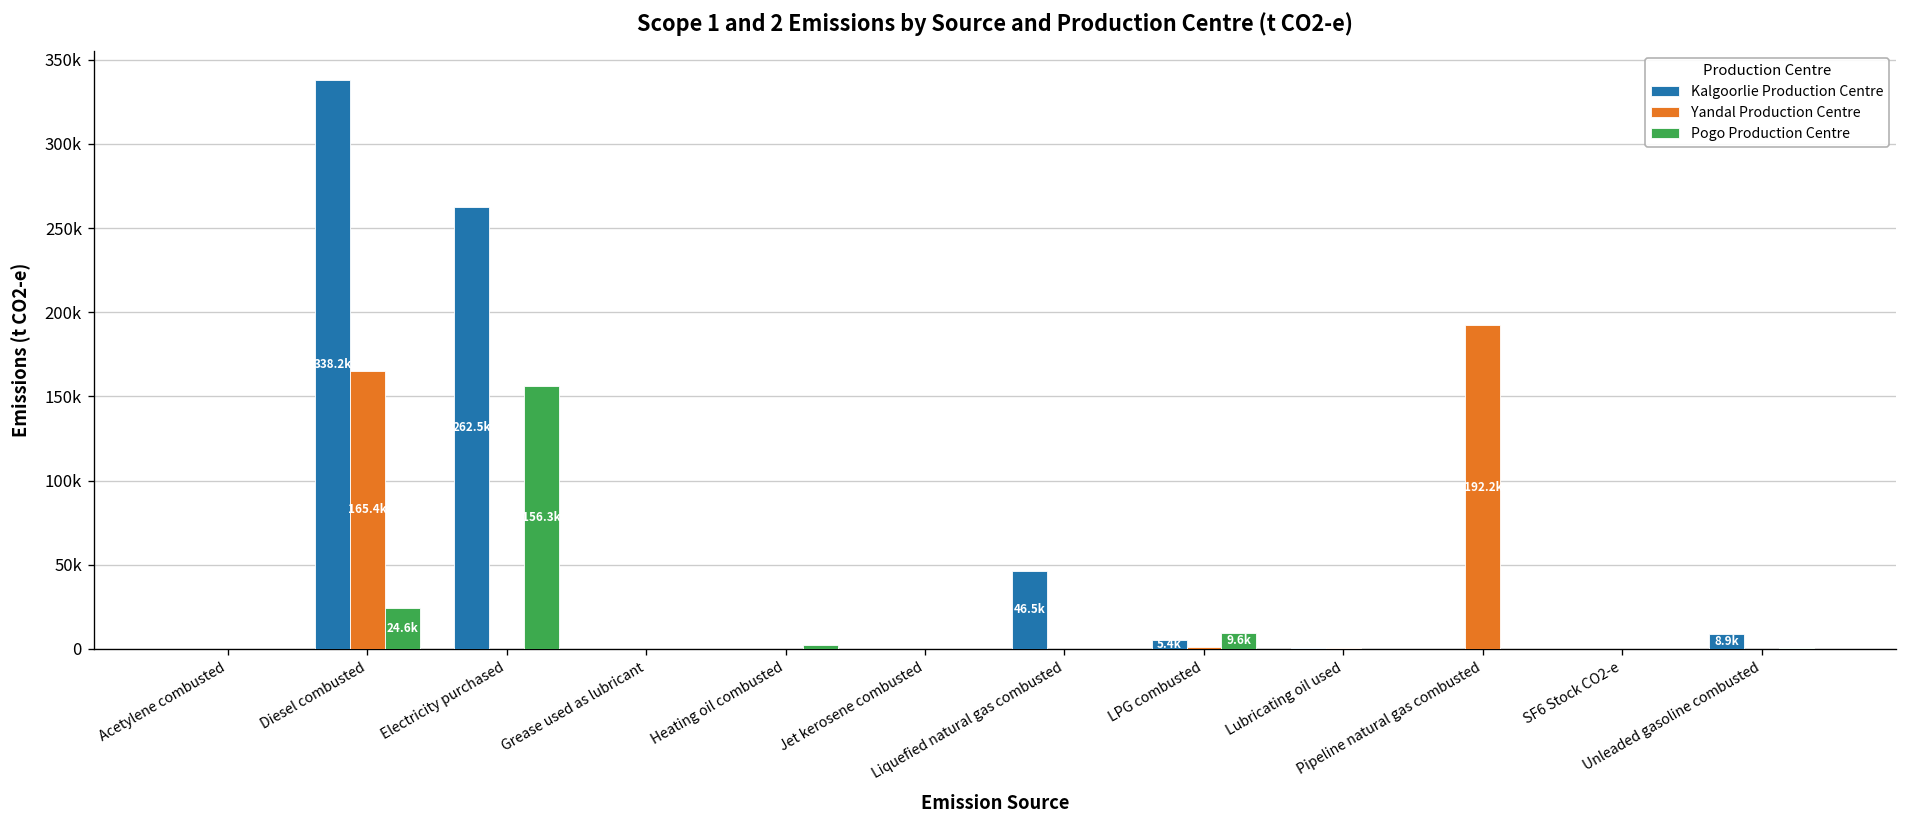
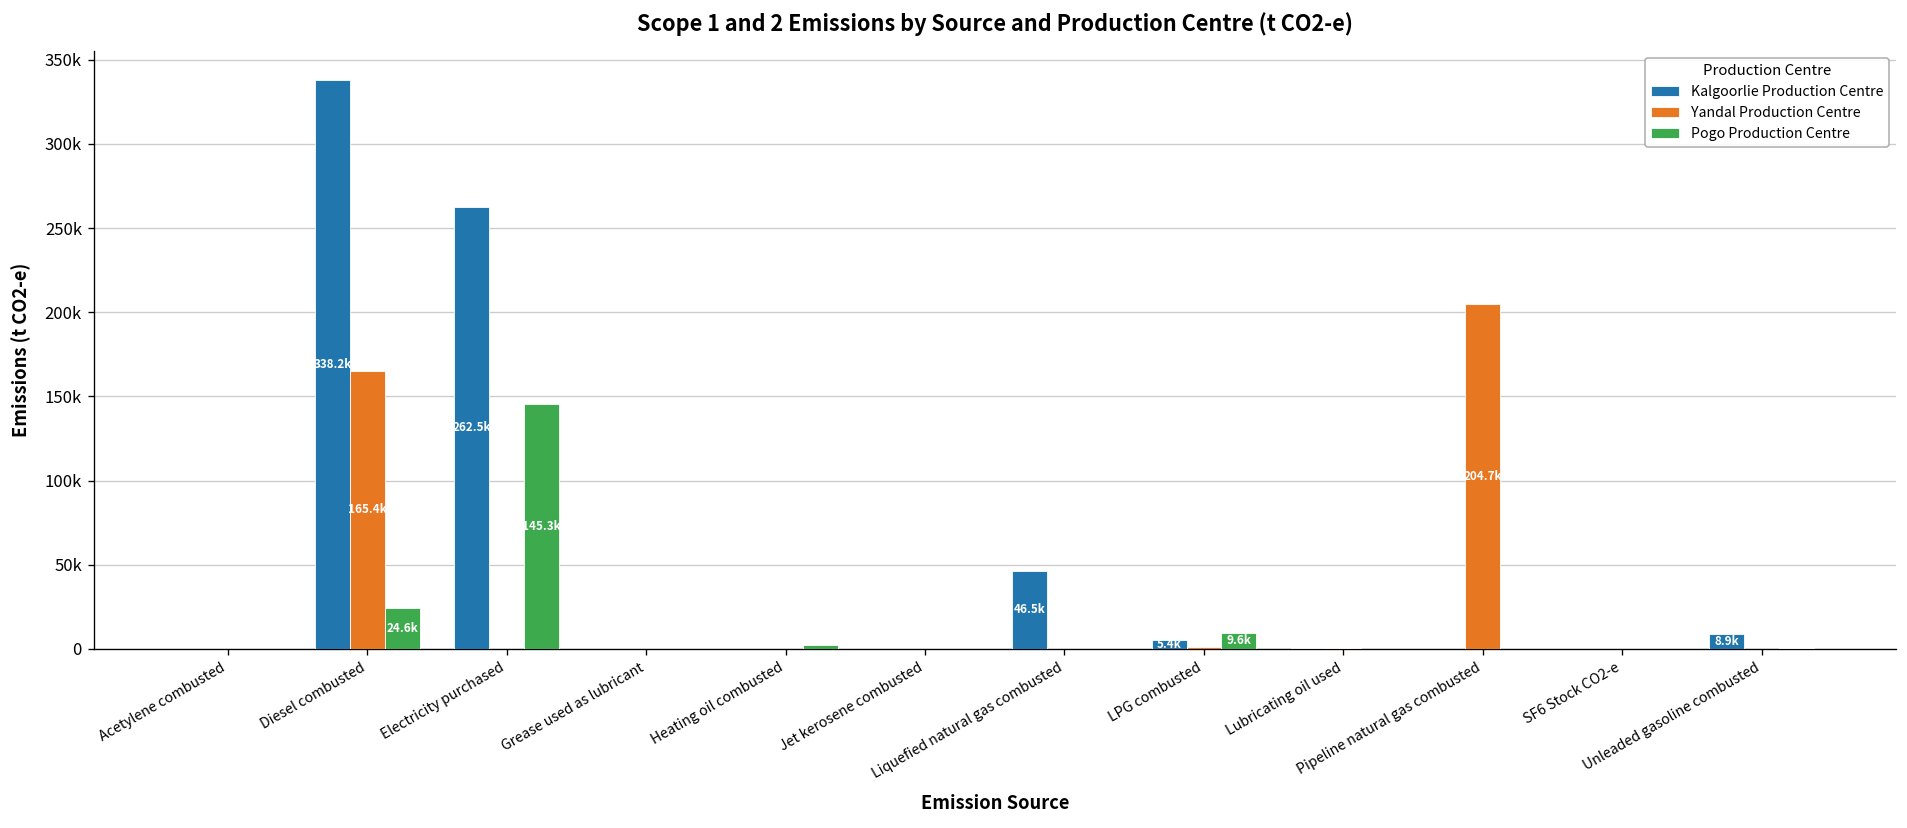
  {
    "Kalgoorlie Production Centre": {
      "Diesel combusted": "338.2k",
      "Electricity purchased": "262.5k",
      "Liquefied natural gas combusted": "46.5k",
      "LPG combusted": "5.4k",
      "Unleaded gasoline combusted": "8.9k"
    },
    "Yandal Production Centre": {
      "Diesel combusted": "165.4k",
-     "Pipeline natural gas combusted": "192.2k"
+     "Pipeline natural gas combusted": "204.7k"
    },
    "Pogo Production Centre": {
      "Diesel combusted": "24.6k",
-     "Electricity purchased": "156.3k",
+     "Electricity purchased": "145.3k",
      "LPG combusted": "9.6k"
    }
  }
